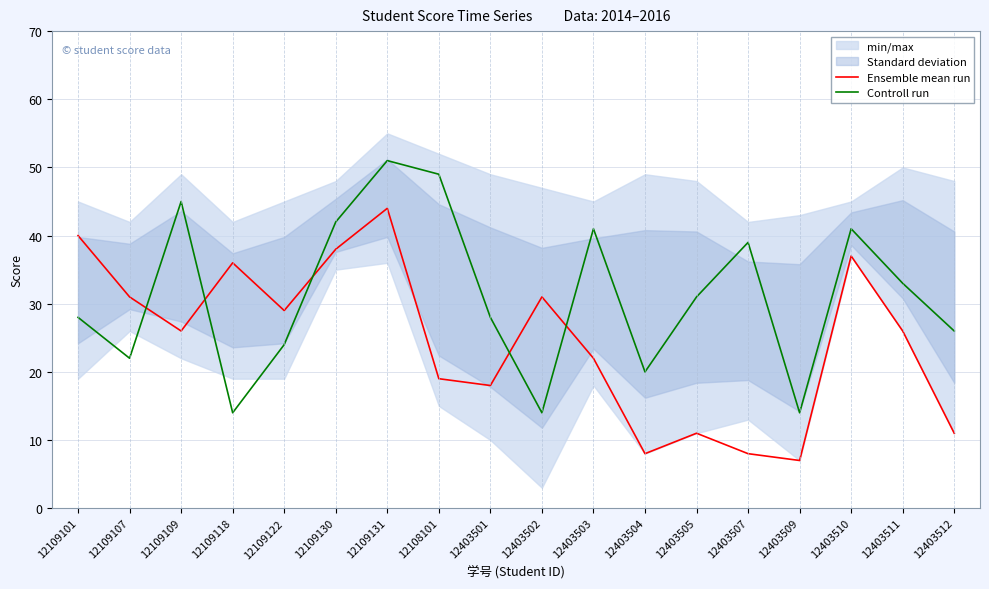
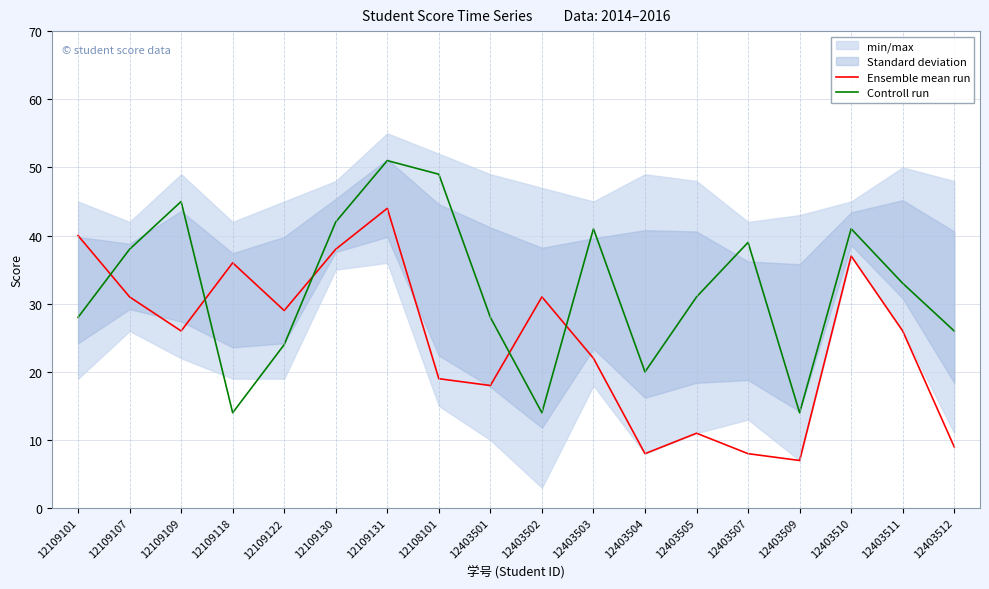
  {
    "Ensemble mean run": {
      "12109107": 31,
      "12109109": 26,
      "12109118": 36,
      "12109122": 29,
      "12109130": 38,
      "12109131": 44,
      "12108101": 19,
      "12403501": 18,
      "12403502": 31,
      "12403503": 22,
      "12403504": 8,
      "12403505": 11,
      "12403507": 8,
      "12403509": 7,
      "12403510": 37,
      "12403511": 26,
-     "12403512": 11
+     "12403512": 9
    },
    "Controll run": {
      "12109101": 28,
-     "12109107": 22,
+     "12109107": 38,
      "12109109": 45,
      "12109118": 14,
      "12109122": 24,
      "12109130": 42,
      "12108101": 49,
      "12403501": 28,
      "12403502": 14,
      "12403503": 41,
      "12403504": 20,
      "12403505": 31,
      "12403507": 39,
      "12403509": 14,
      "12403510": 41,
      "12403511": 33,
      "12403512": 26
    }
  }
